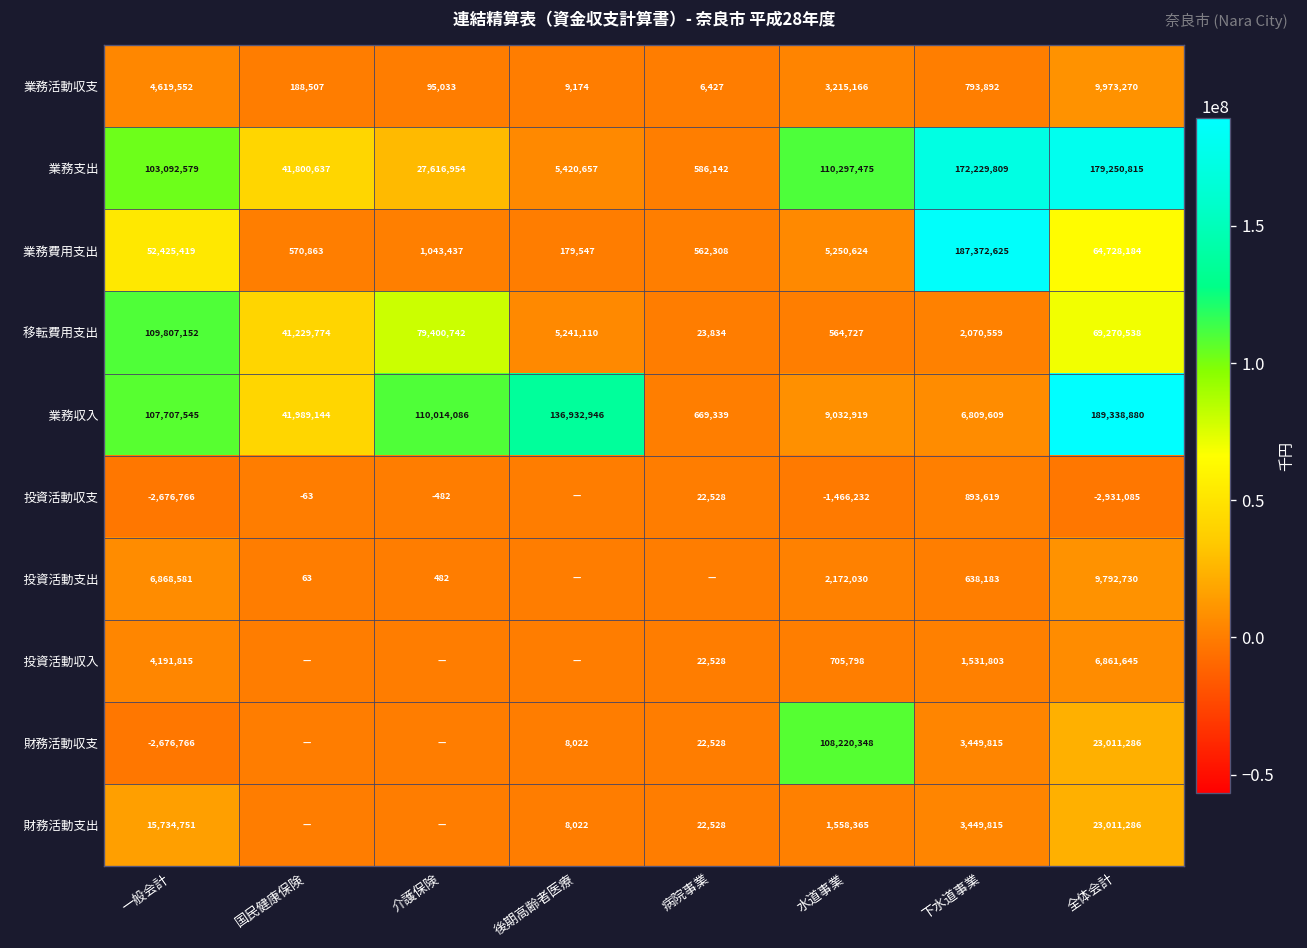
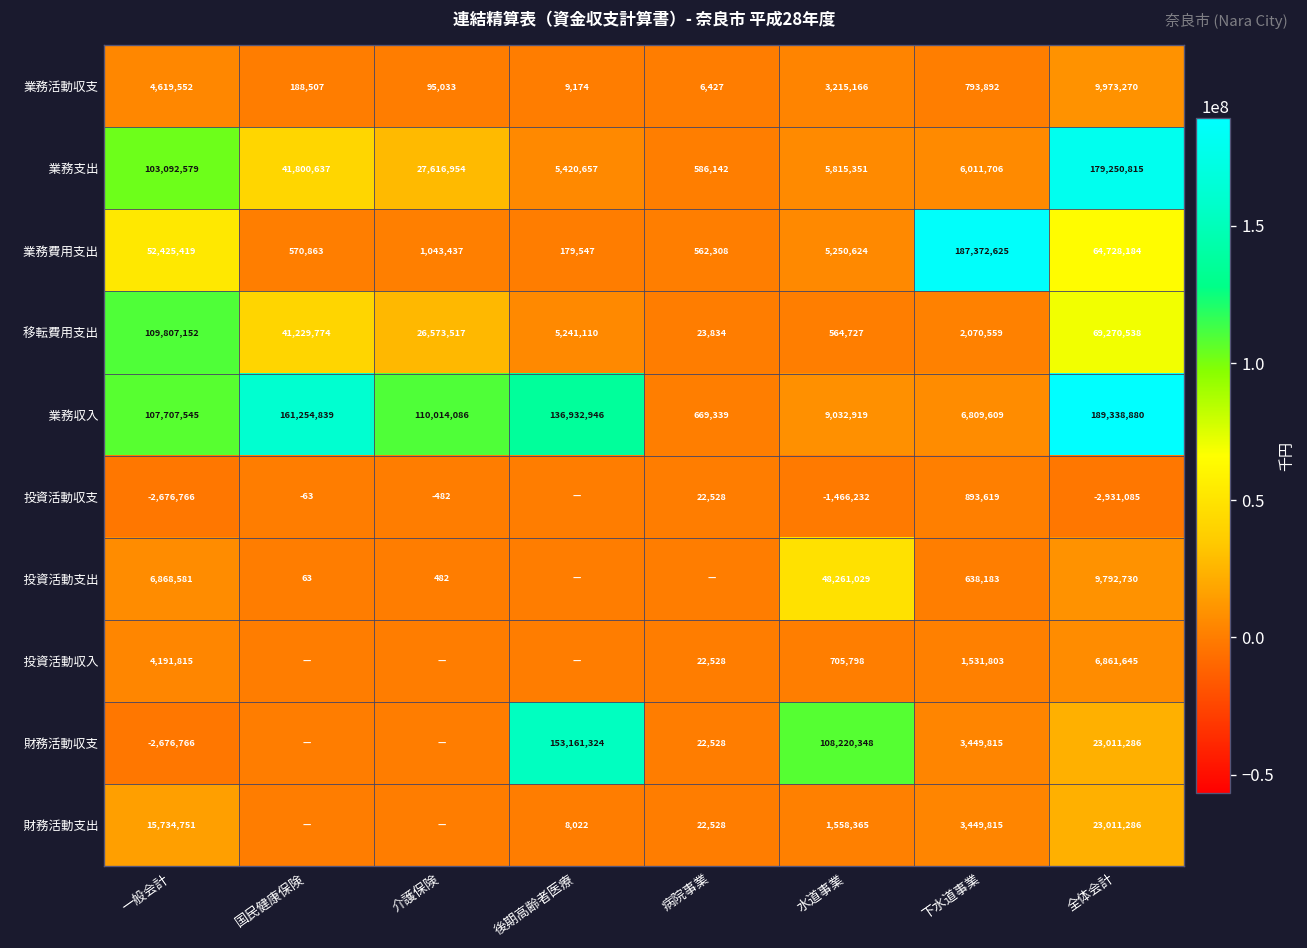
  {
    "業務活動収支": {
      "一般会計": "4,619,552",
      "国民健康保険": "188,507",
      "介護保険": "95,033",
      "後期高齢者医療": "9,174",
      "病院事業": "6,427",
      "水道事業": "3,215,166",
      "下水道事業": "793,892",
      "全体会計": "9,973,270"
    },
    "業務支出": {
      "一般会計": "103,092,579",
      "国民健康保険": "41,800,637",
      "介護保険": "27,616,954",
      "後期高齢者医療": "5,420,657",
      "病院事業": "586,142",
-     "水道事業": "110,297,475",
-     "下水道事業": "172,229,809",
+     "水道事業": "5,815,351",
+     "下水道事業": "6,011,706",
      "全体会計": "179,250,815"
    },
    "業務費用支出": {
      "一般会計": "52,425,419",
      "国民健康保険": "570,863",
      "介護保険": "1,043,437",
      "後期高齢者医療": "179,547",
      "病院事業": "562,308",
      "水道事業": "5,250,624",
      "下水道事業": "187,372,625",
      "全体会計": "64,728,184"
    },
    "移転費用支出": {
      "一般会計": "109,807,152",
      "国民健康保険": "41,229,774",
-     "介護保険": "79,400,742",
+     "介護保険": "26,573,517",
      "後期高齢者医療": "5,241,110",
      "病院事業": "23,834",
      "水道事業": "564,727",
      "下水道事業": "2,070,559",
      "全体会計": "69,270,538"
    },
    "業務収入": {
      "一般会計": "107,707,545",
-     "国民健康保険": "41,989,144",
+     "国民健康保険": "161,254,839",
      "介護保険": "110,014,086",
      "後期高齢者医療": "136,932,946",
      "病院事業": "669,339",
      "水道事業": "9,032,919",
      "下水道事業": "6,809,609",
      "全体会計": "189,338,880"
    },
    "投資活動収支": {
      "一般会計": "-2,676,766",
      "国民健康保険": "-63",
      "介護保険": "-482",
      "病院事業": "22,528",
      "水道事業": "-1,466,232",
      "下水道事業": "893,619",
      "全体会計": "-2,931,085"
    },
    "投資活動支出": {
      "一般会計": "6,868,581",
      "国民健康保険": "63",
      "介護保険": "482",
-     "水道事業": "2,172,030",
+     "水道事業": "48,261,029",
      "下水道事業": "638,183",
      "全体会計": "9,792,730"
    },
    "投資活動収入": {
      "一般会計": "4,191,815",
      "病院事業": "22,528",
      "水道事業": "705,798",
      "下水道事業": "1,531,803",
      "全体会計": "6,861,645"
    },
    "財務活動収支": {
      "一般会計": "-2,676,766",
-     "後期高齢者医療": "8,022",
+     "後期高齢者医療": "153,161,324",
      "病院事業": "22,528",
      "水道事業": "108,220,348",
      "下水道事業": "3,449,815",
      "全体会計": "23,011,286"
    },
    "財務活動支出": {
      "一般会計": "15,734,751",
      "後期高齢者医療": "8,022",
      "病院事業": "22,528",
      "水道事業": "1,558,365",
      "下水道事業": "3,449,815",
      "全体会計": "23,011,286"
    }
  }
